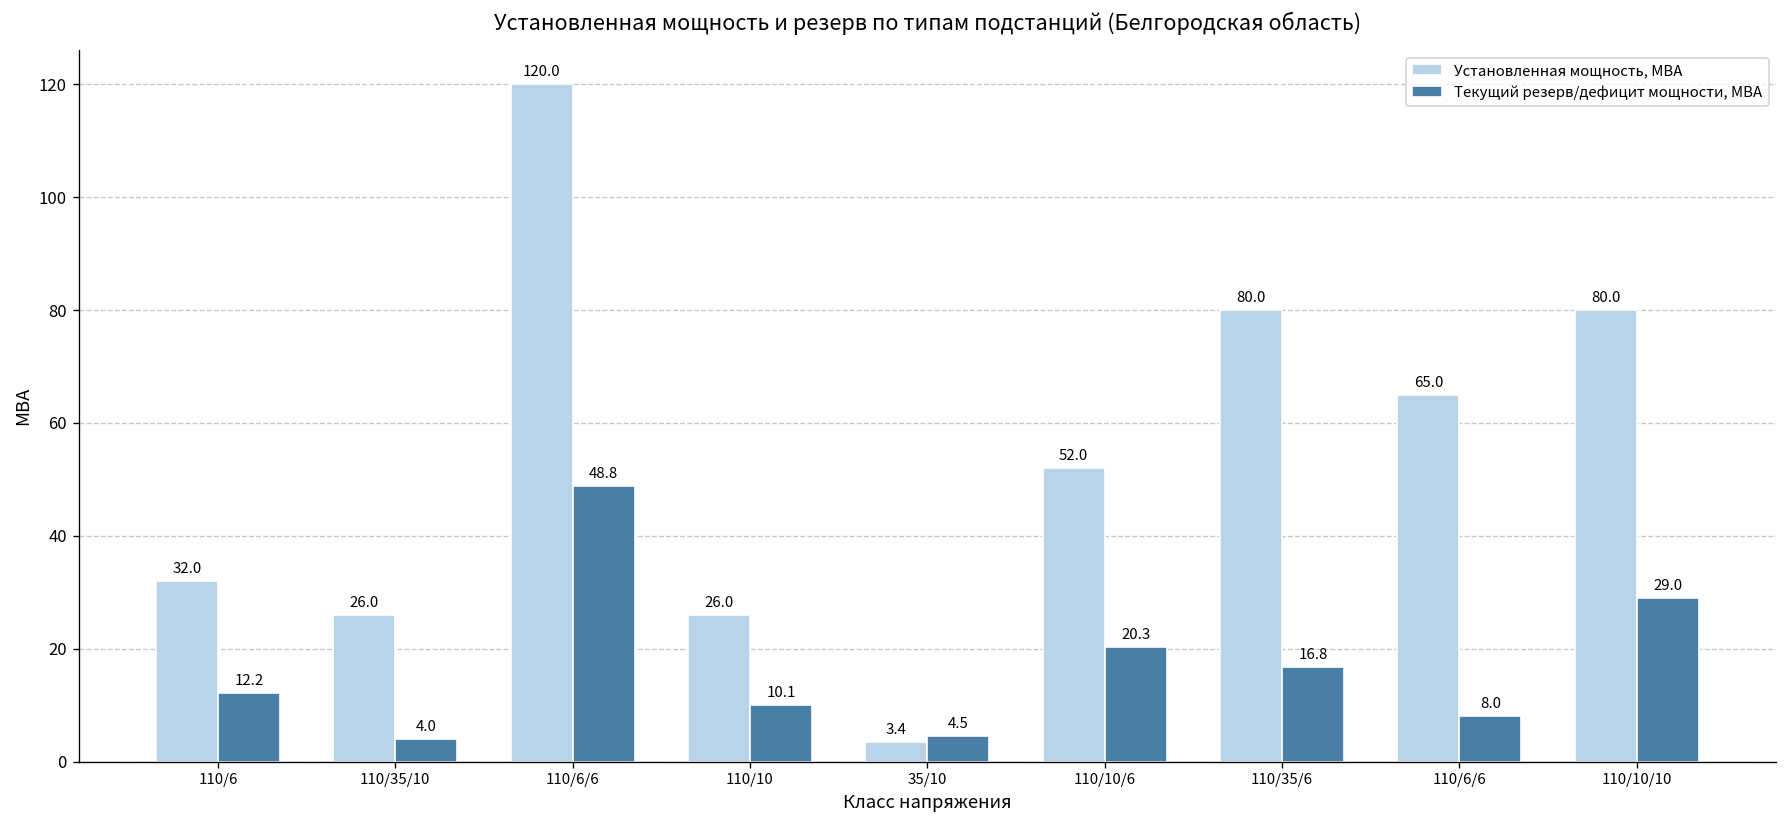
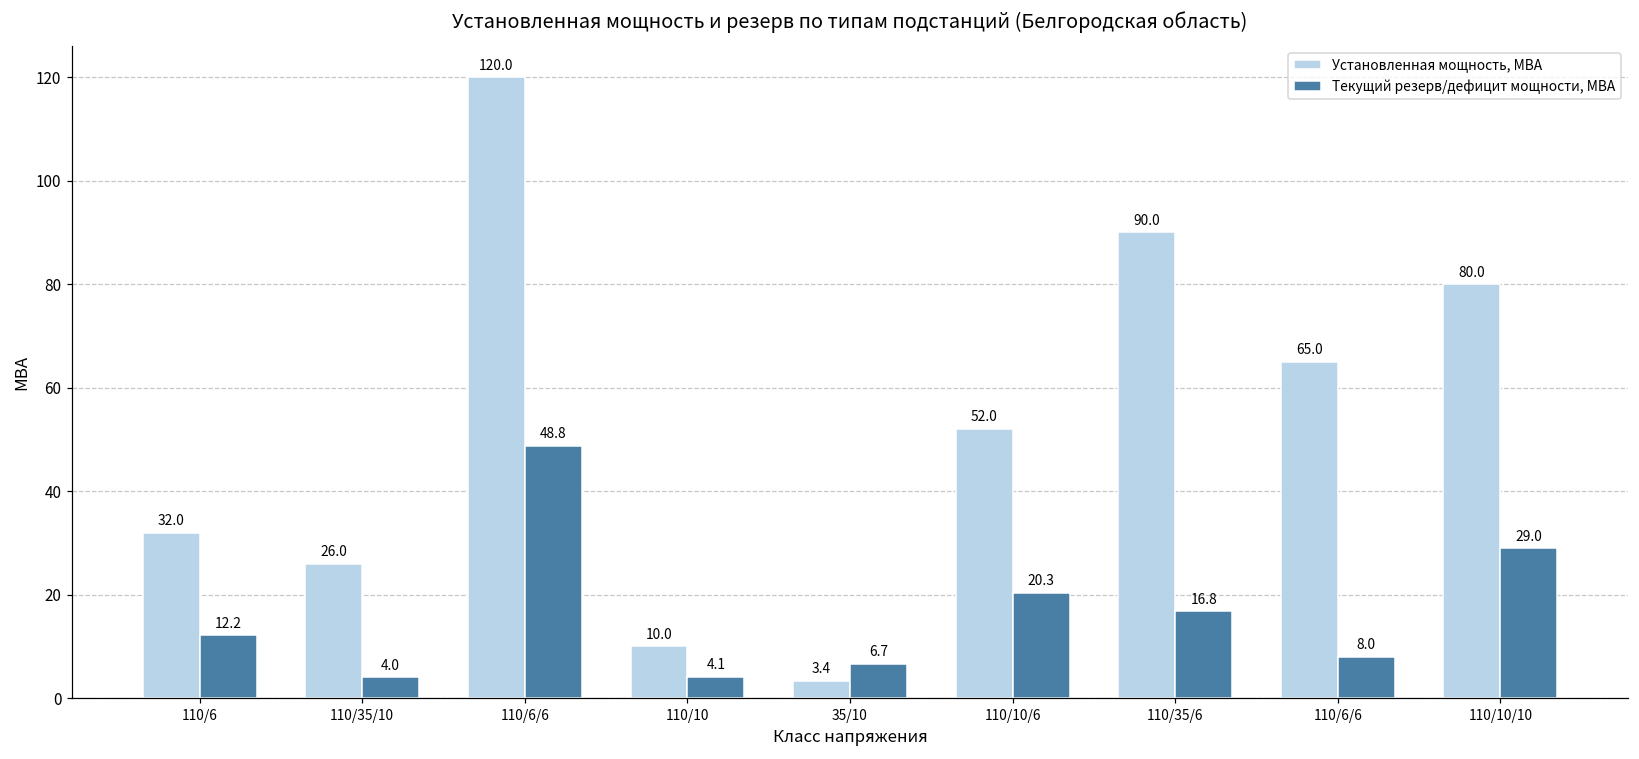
  {
    "Установленная мощность, МВА": {
      "110/6": 32.0,
      "110/35/10": 26.0,
-     "110/10": 26.0,
+     "110/10": 10.0,
      "35/10": 3.4,
      "110/10/6": 52.0,
-     "110/35/6": 80.0,
+     "110/35/6": 90.0,
      "110/10/10": 80.0
    },
    "Текущий резерв/дефицит мощности, МВА": {
      "110/6": 12.2,
      "110/35/10": 4.0,
-     "110/10": 10.1,
-     "35/10": 4.5,
+     "110/10": 4.1,
+     "35/10": 6.7,
      "110/10/6": 20.3,
      "110/35/6": 16.8,
      "110/10/10": 29.0
    }
  }
